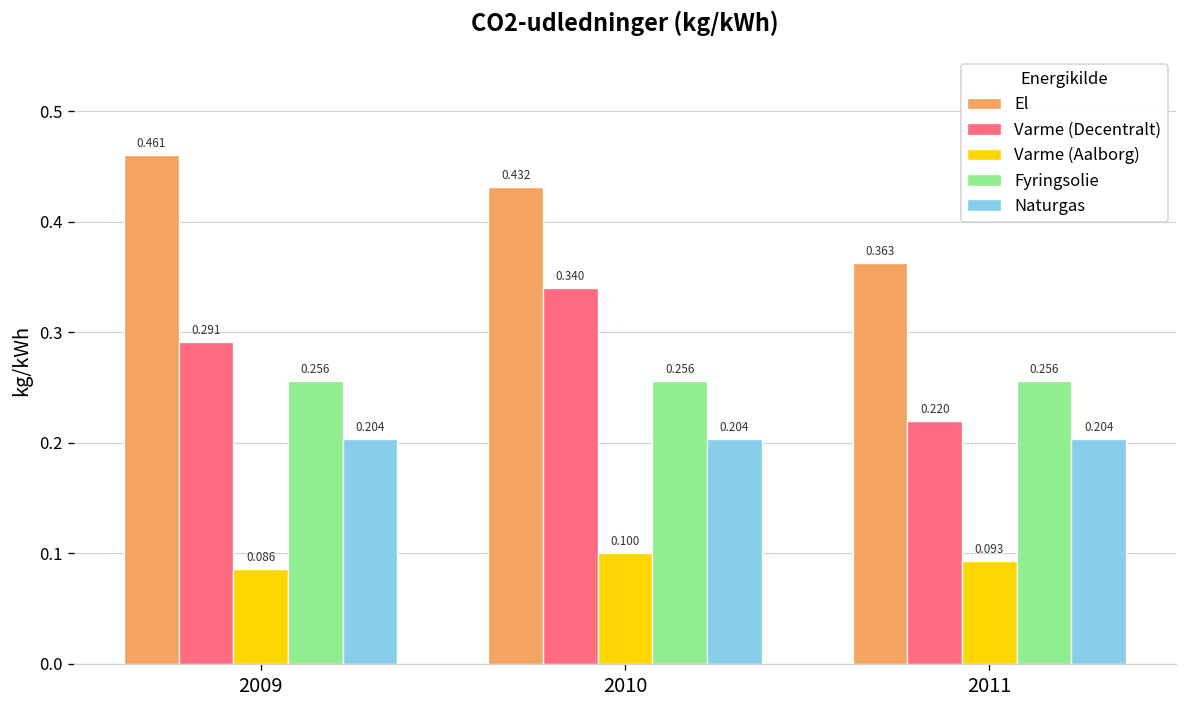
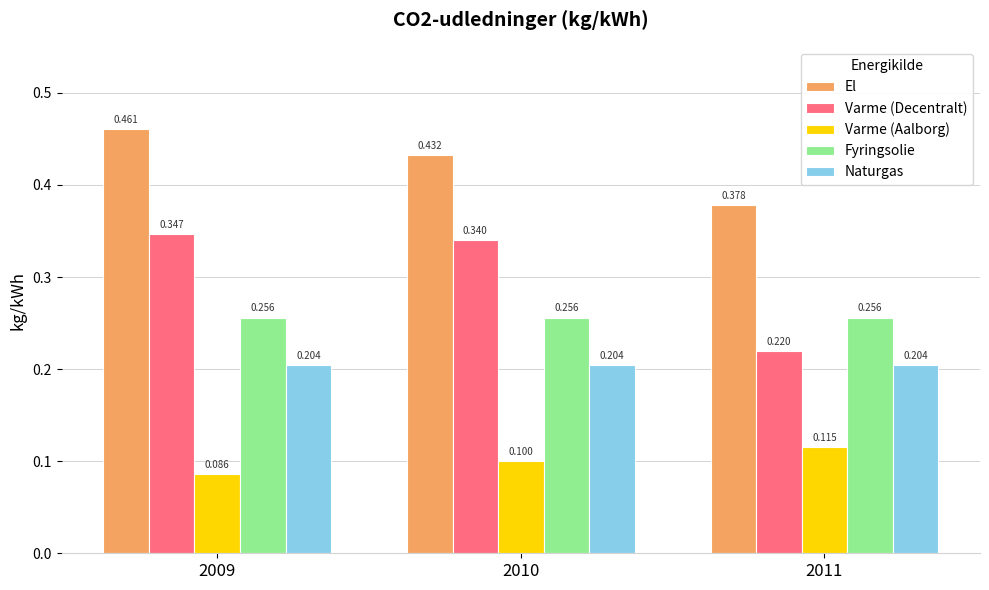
  {
    "El": {
      "2009": 0.461,
      "2010": 0.432,
-     "2011": 0.363
+     "2011": 0.378
    },
    "Varme (Decentralt)": {
-     "2009": 0.291,
+     "2009": 0.347,
      "2010": 0.340,
      "2011": 0.220
    },
    "Varme (Aalborg)": {
      "2009": 0.086,
      "2010": 0.100,
-     "2011": 0.093
+     "2011": 0.115
    },
    "Fyringsolie": {
      "2009": 0.256,
      "2010": 0.256,
      "2011": 0.256
    },
    "Naturgas": {
      "2009": 0.204,
      "2010": 0.204,
      "2011": 0.204
    }
  }
